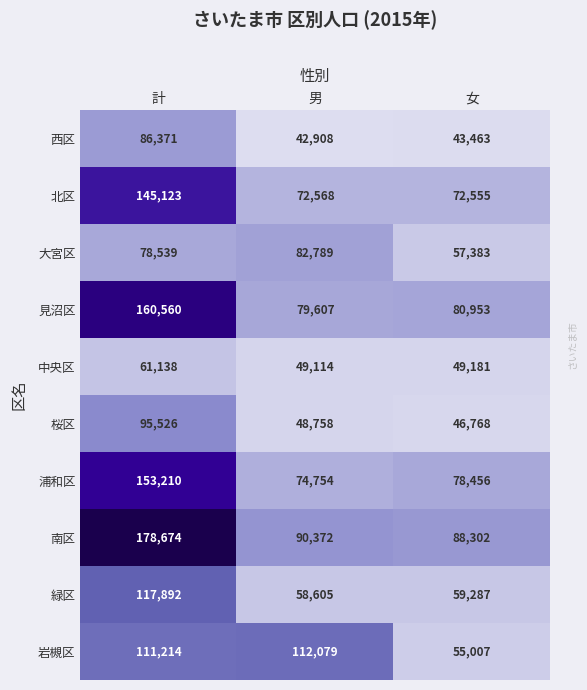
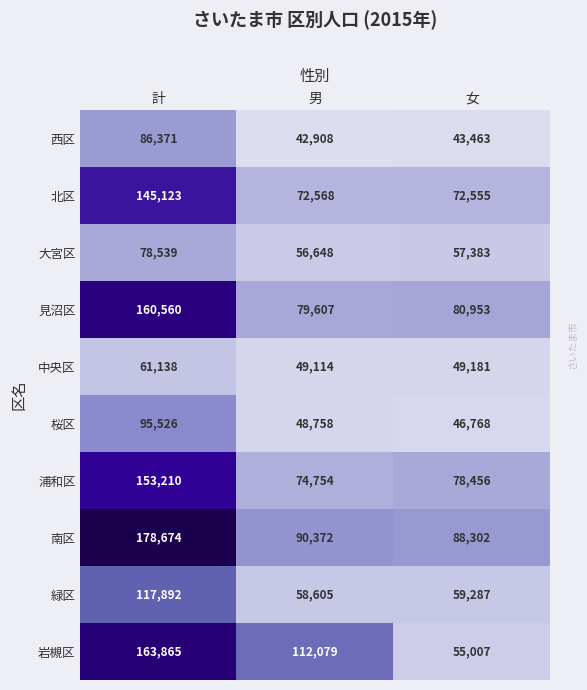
  {
    "西区": {
      "計": "86,371",
      "男": "42,908",
      "女": "43,463"
    },
    "北区": {
      "計": "145,123",
      "男": "72,568",
      "女": "72,555"
    },
    "大宮区": {
      "計": "78,539",
-     "男": "82,789",
+     "男": "56,648",
      "女": "57,383"
    },
    "見沼区": {
      "計": "160,560",
      "男": "79,607",
      "女": "80,953"
    },
    "中央区": {
      "計": "61,138",
      "男": "49,114",
      "女": "49,181"
    },
    "桜区": {
      "計": "95,526",
      "男": "48,758",
      "女": "46,768"
    },
    "浦和区": {
      "計": "153,210",
      "男": "74,754",
      "女": "78,456"
    },
    "南区": {
      "計": "178,674",
      "男": "90,372",
      "女": "88,302"
    },
    "緑区": {
      "計": "117,892",
      "男": "58,605",
      "女": "59,287"
    },
    "岩槻区": {
-     "計": "111,214",
+     "計": "163,865",
      "男": "112,079",
      "女": "55,007"
    }
  }
